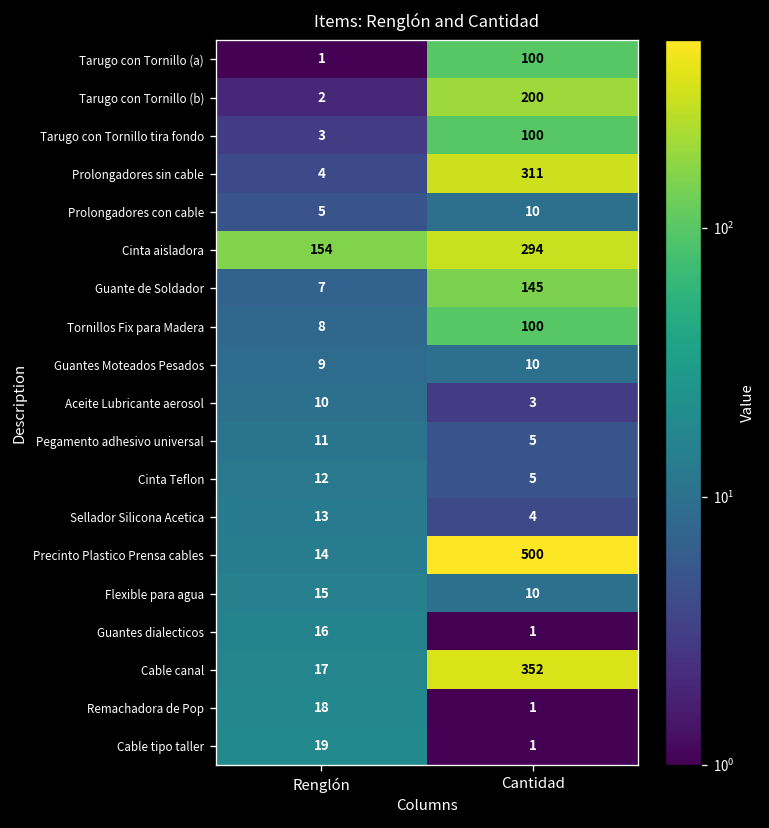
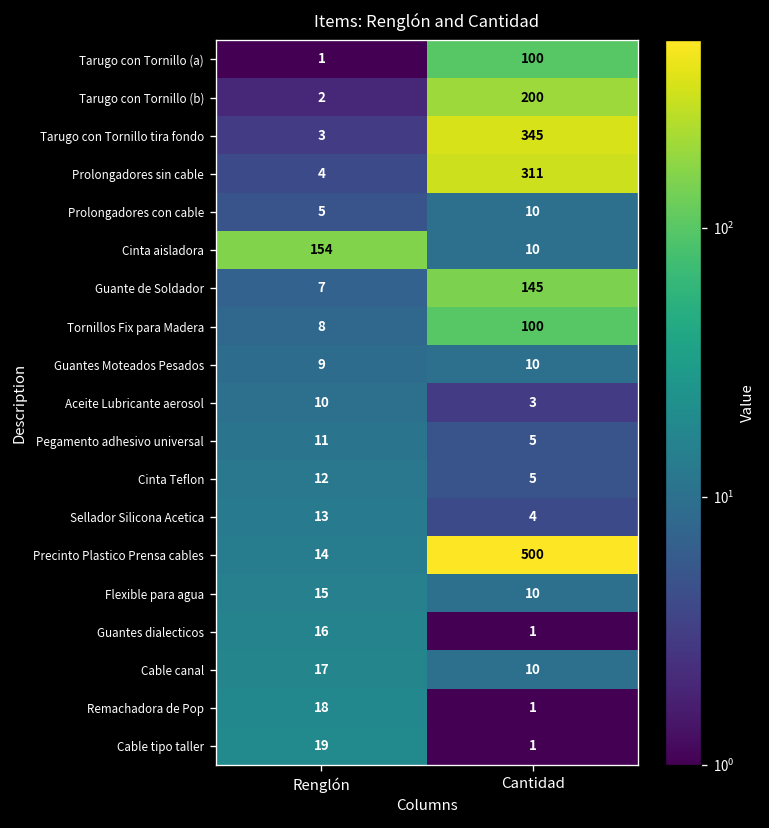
  {
    "Tarugo con Tornillo (a)": {
      "Renglón": 1,
      "Cantidad": 100
    },
    "Tarugo con Tornillo (b)": {
      "Renglón": 2,
      "Cantidad": 200
    },
    "Tarugo con Tornillo tira fondo": {
      "Renglón": 3,
-     "Cantidad": 100
+     "Cantidad": 345
    },
    "Prolongadores sin cable": {
      "Renglón": 4,
      "Cantidad": 311
    },
    "Prolongadores con cable": {
      "Renglón": 5,
      "Cantidad": 10
    },
    "Cinta aisladora": {
      "Renglón": 154,
-     "Cantidad": 294
+     "Cantidad": 10
    },
    "Guante de Soldador": {
      "Renglón": 7,
      "Cantidad": 145
    },
    "Tornillos Fix para Madera": {
      "Renglón": 8,
      "Cantidad": 100
    },
    "Guantes Moteados Pesados": {
      "Renglón": 9,
      "Cantidad": 10
    },
    "Aceite Lubricante aerosol": {
      "Renglón": 10,
      "Cantidad": 3
    },
    "Pegamento adhesivo universal": {
      "Renglón": 11,
      "Cantidad": 5
    },
    "Cinta Teflon": {
      "Renglón": 12,
      "Cantidad": 5
    },
    "Sellador Silicona Acetica": {
      "Renglón": 13,
      "Cantidad": 4
    },
    "Precinto Plastico Prensa cables": {
      "Renglón": 14,
      "Cantidad": 500
    },
    "Flexible para agua": {
      "Renglón": 15,
      "Cantidad": 10
    },
    "Guantes dialecticos": {
      "Renglón": 16,
      "Cantidad": 1
    },
    "Cable canal": {
      "Renglón": 17,
-     "Cantidad": 352
+     "Cantidad": 10
    },
    "Remachadora de Pop": {
      "Renglón": 18,
      "Cantidad": 1
    },
    "Cable tipo taller": {
      "Renglón": 19,
      "Cantidad": 1
    }
  }
